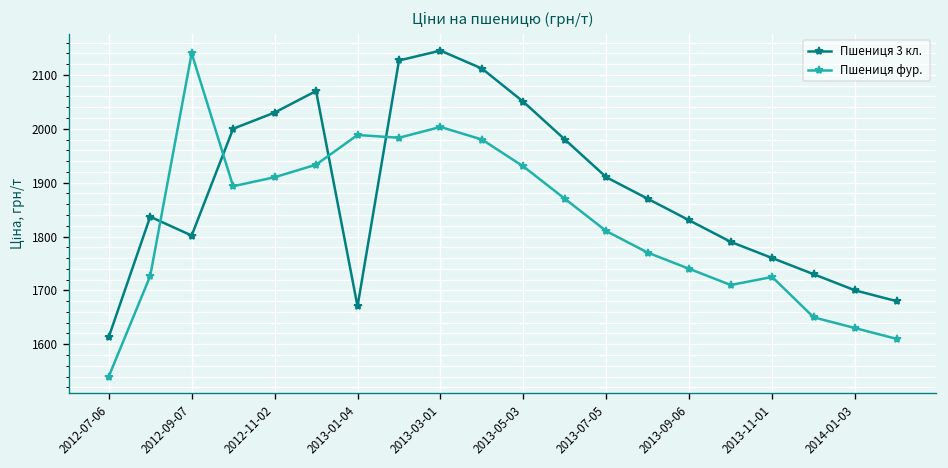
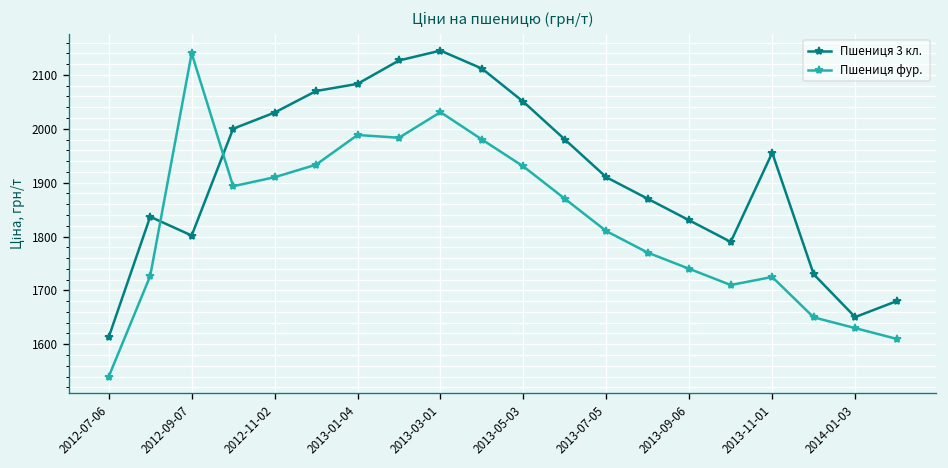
  {
    "Пшениця 3 кл.": {
      "2012-07-06": 1610,
      "2012-09-07": 1800,
      "2012-11-02": 2030,
-     "2013-01-04": 1670,
+     "2013-01-04": 2080,
      "2013-03-01": 2150,
      "2013-05-03": 2050,
      "2013-07-05": 1910,
      "2013-09-06": 1830,
-     "2013-11-01": 1760,
-     "2014-01-03": 1700
+     "2013-11-01": 1960,
+     "2014-01-03": 1650
    },
    "Пшениця фур.": {
      "2012-07-06": 1540,
      "2012-09-07": 2140,
      "2012-11-02": 1910,
      "2013-01-04": 1990,
-     "2013-03-01": 2000,
+     "2013-03-01": 2030,
      "2013-05-03": 1930,
      "2013-07-05": 1810,
      "2013-09-06": 1740,
      "2013-11-01": 1720,
      "2014-01-03": 1630
    }
  }
